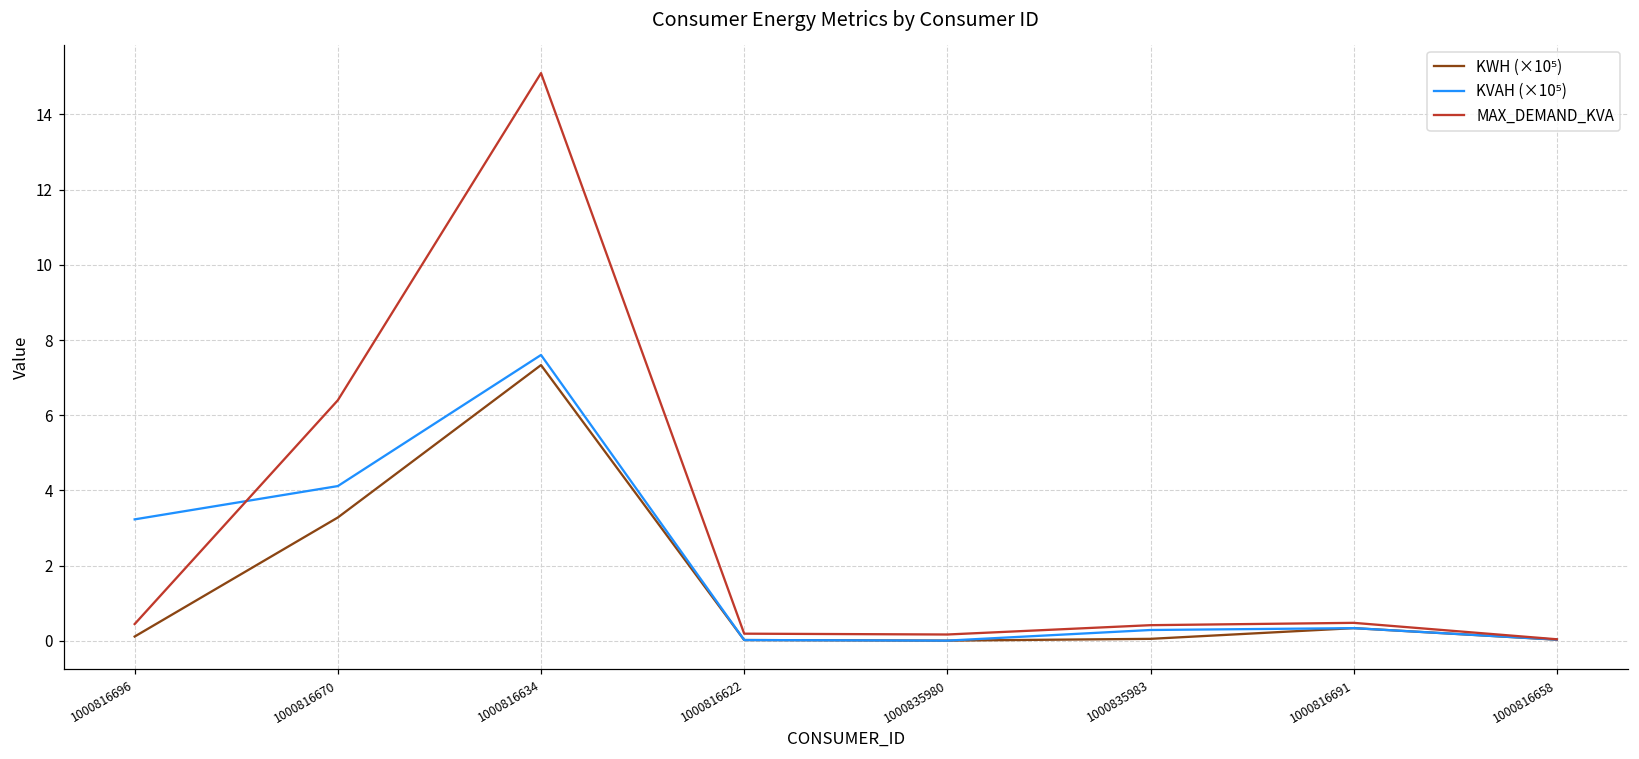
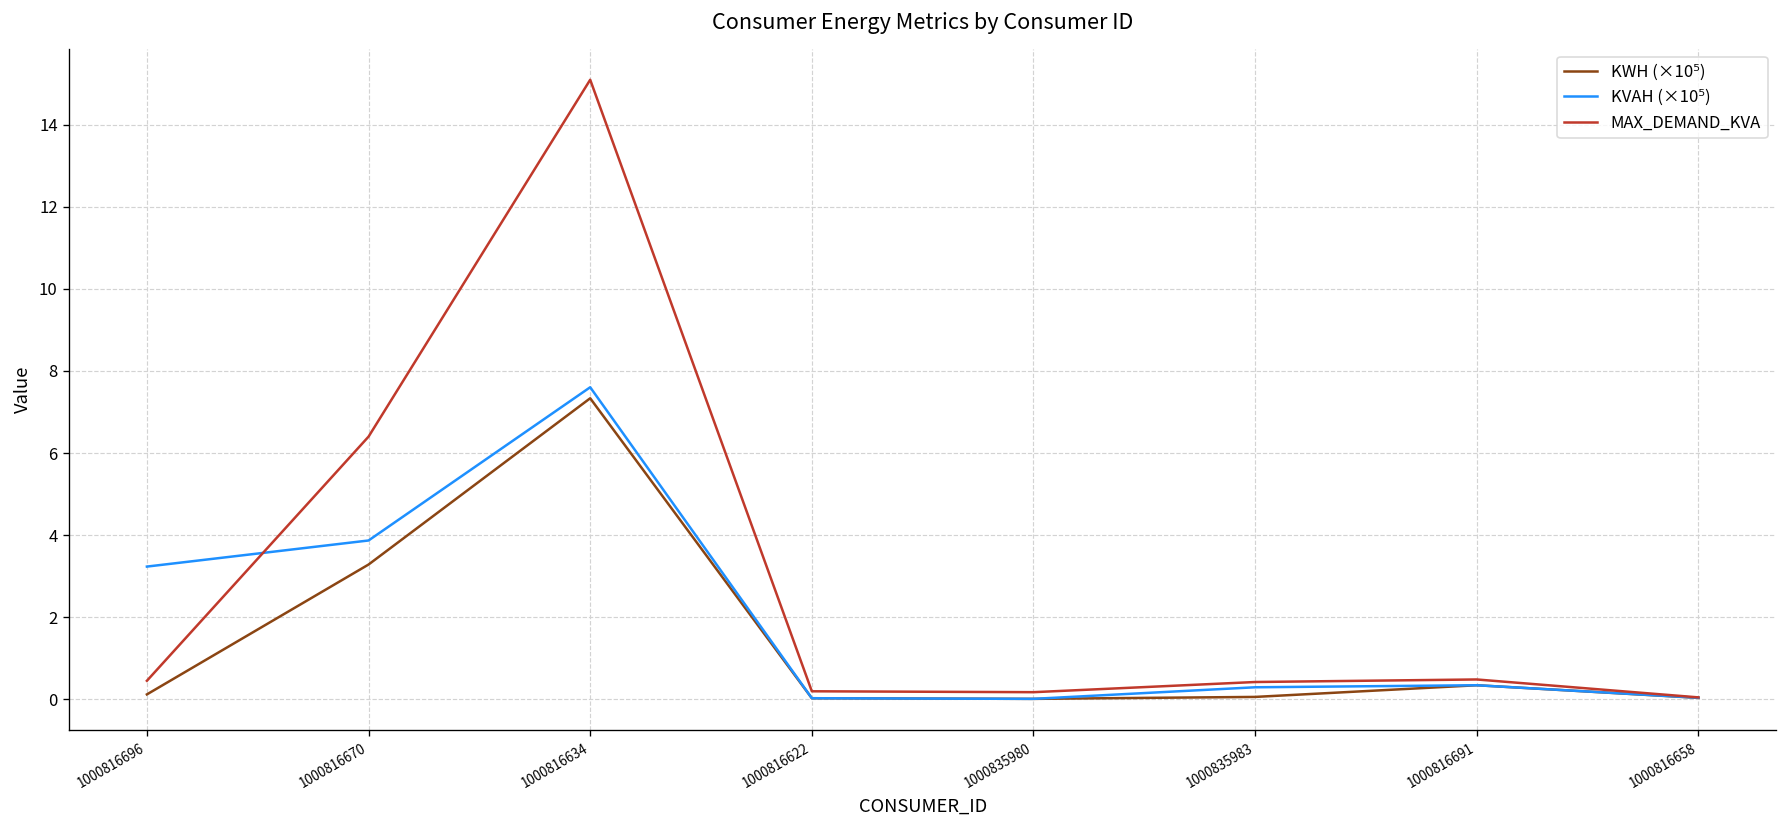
  {
    "KVAH (×10⁵)": {
      "1000816696": 3.2,
-     "1000816670": 4.1,
+     "1000816670": 3.9,
      "1000816634": 7.6,
      "1000835983": 0.3
    }
  }
